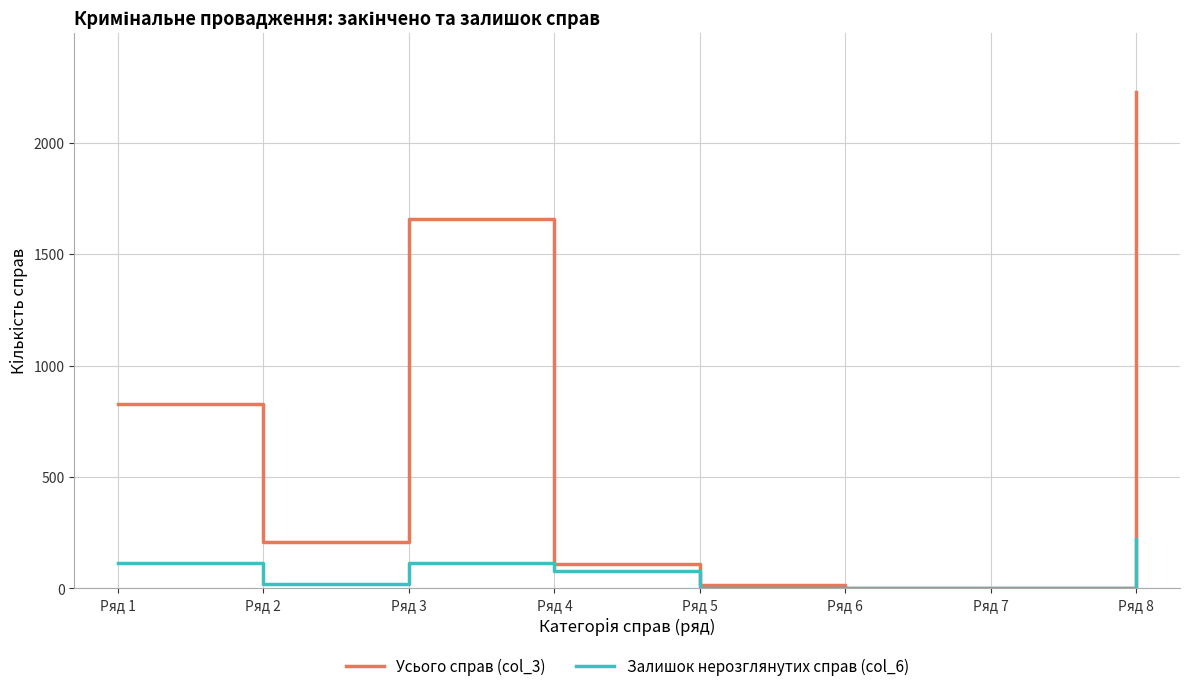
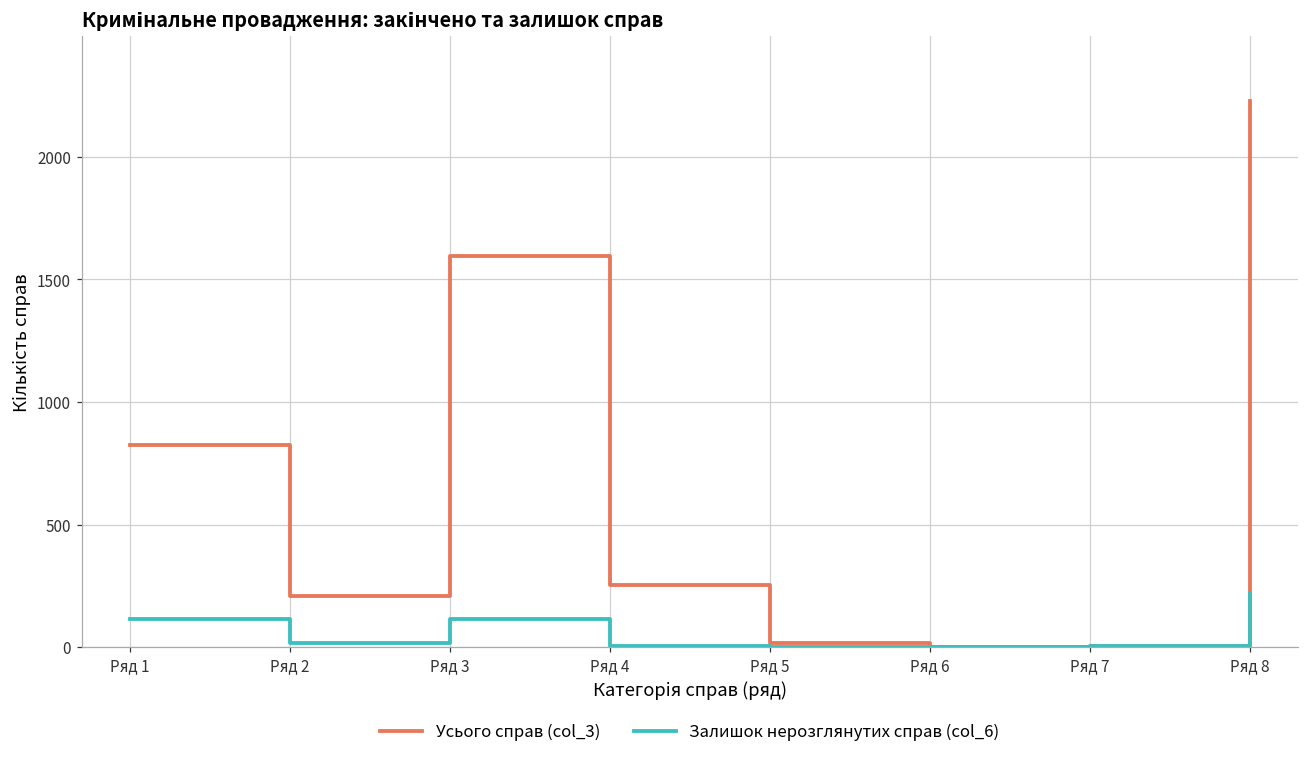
  {
    "Усього справ (col_3)": {
      "Ряд 1": 830,
      "Ряд 2": 210,
-     "Ряд 3": 1660,
-     "Ряд 4": 110,
+     "Ряд 3": 1600,
+     "Ряд 4": 250,
      "Ряд 5": 20,
      "Ряд 8": 2230
    },
    "Залишок нерозглянутих справ (col_6)": {
      "Ряд 1": 120,
      "Ряд 2": 20,
      "Ряд 3": 110,
-     "Ряд 4": 80,
+     "Ряд 4": 10,
      "Ряд 5": 0,
      "Ряд 8": 220
    }
  }
